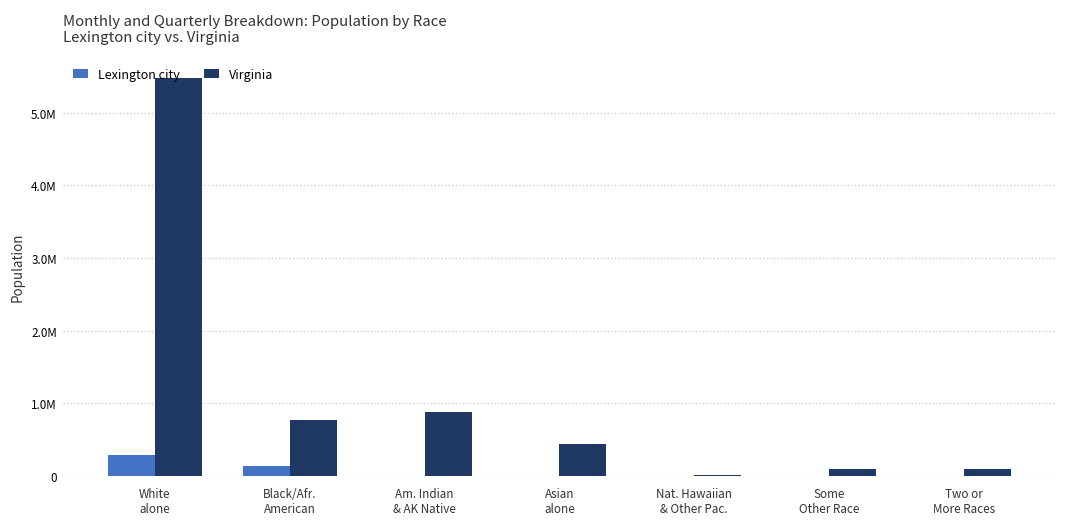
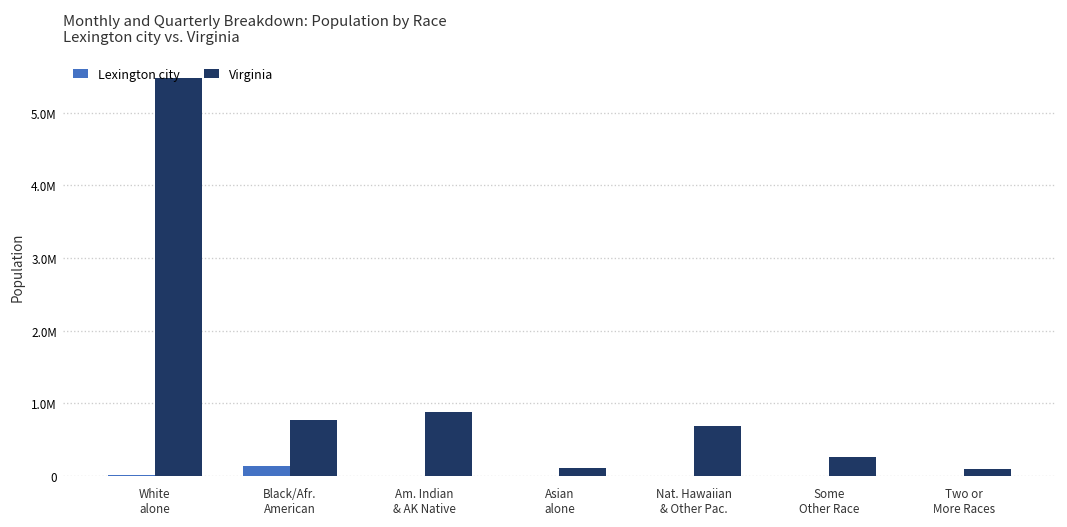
  {
    "Lexington city": {
-     "White alone": 300000,
+     "White alone": 0,
      "Black/Afr. American": 100000
    },
    "Virginia": {
      "White alone": 5500000,
      "Black/Afr. American": 800000,
      "Am. Indian & AK Native": 900000,
-     "Asian alone": 400000,
-     "Nat. Hawaiian & Other Pac.": 0,
-     "Some Other Race": 100000,
+     "Asian alone": 100000,
+     "Nat. Hawaiian & Other Pac.": 700000,
+     "Some Other Race": 300000,
      "Two or More Races": 100000
    }
  }
